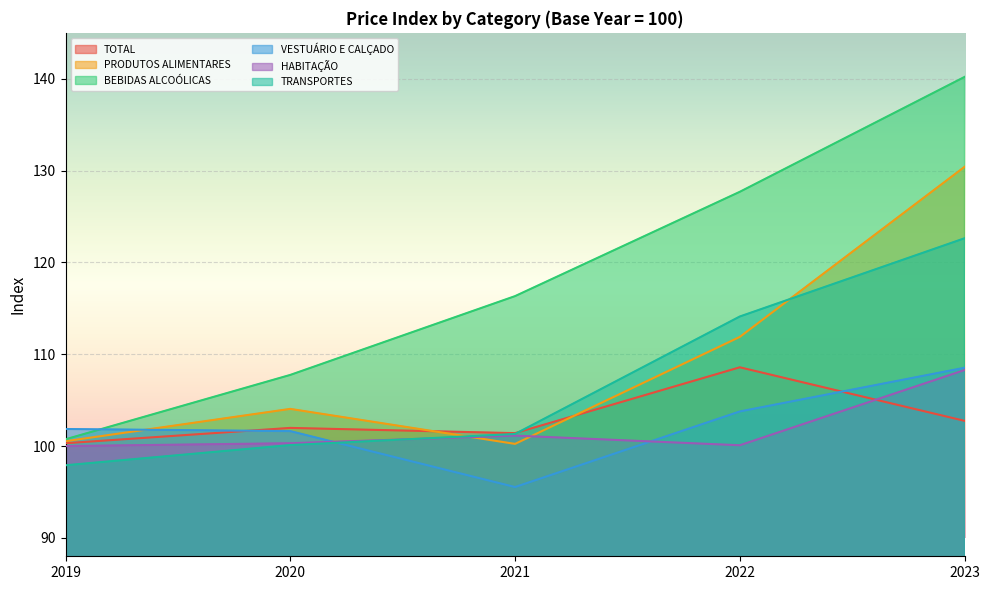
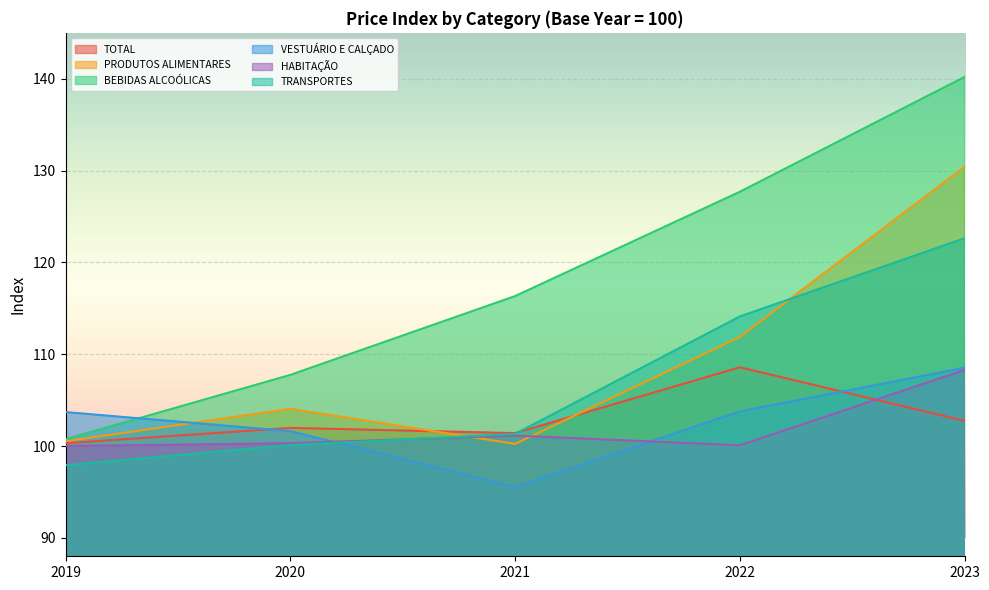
  {
    "TOTAL": {
      "2020": 102,
      "2022": 109,
      "2023": 103
    },
    "PRODUTOS ALIMENTARES": {
      "2020": 104,
      "2021": 100,
      "2022": 112,
      "2023": 130
    },
    "VESTUÁRIO E CALÇADO": {
-     "2019": 102,
+     "2019": 104,
      "2020": 102,
      "2021": 96,
      "2022": 104
    },
    "HABITAÇÃO": {
      "2019": 100,
      "2022": 100
    }
  }
